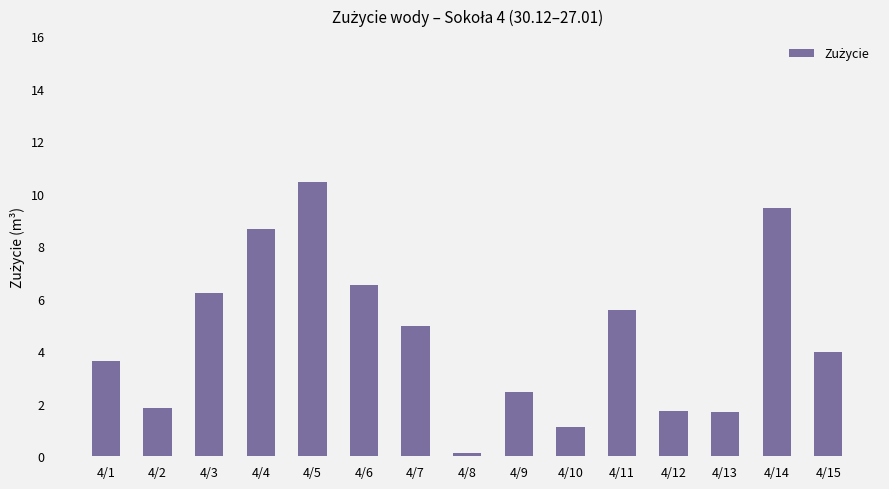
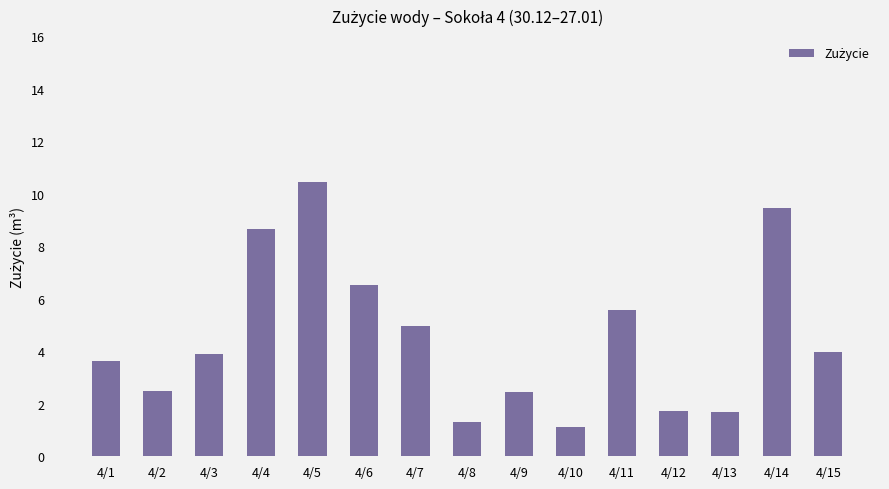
  {
    "4/1": 3.6,
-   "4/2": 1.9,
-   "4/3": 6.2,
+   "4/2": 2.5,
+   "4/3": 3.9,
    "4/4": 8.7,
    "4/5": 10.5,
    "4/6": 6.5,
    "4/7": 5.0,
-   "4/8": 0.1,
+   "4/8": 1.3,
    "4/9": 2.4,
    "4/10": 1.1,
    "4/11": 5.6,
    "4/12": 1.7,
    "4/13": 1.7,
    "4/14": 9.5,
    "4/15": 4.0
  }
